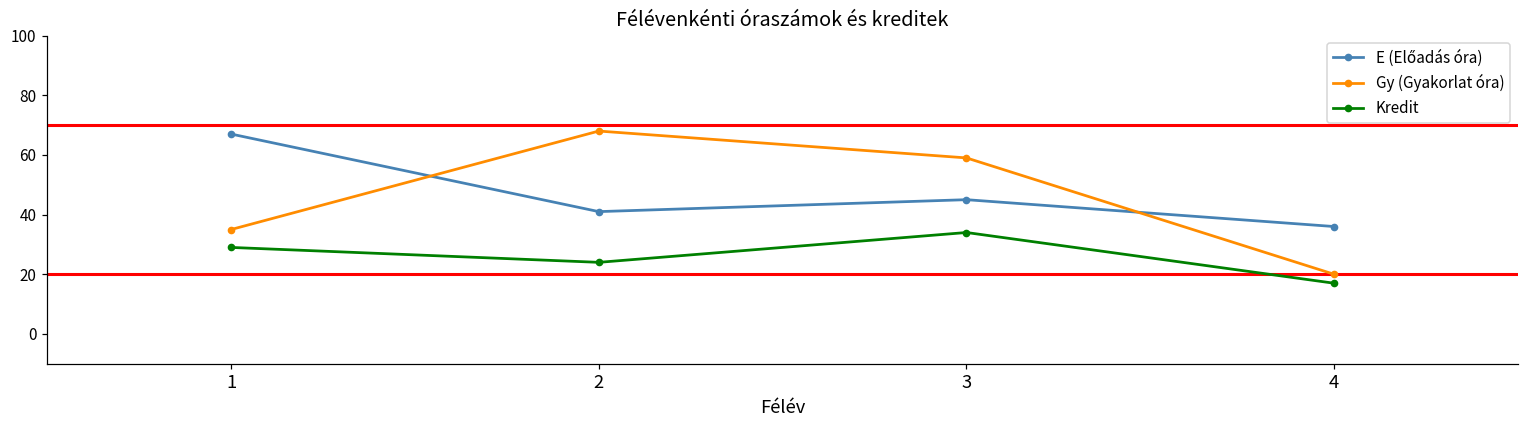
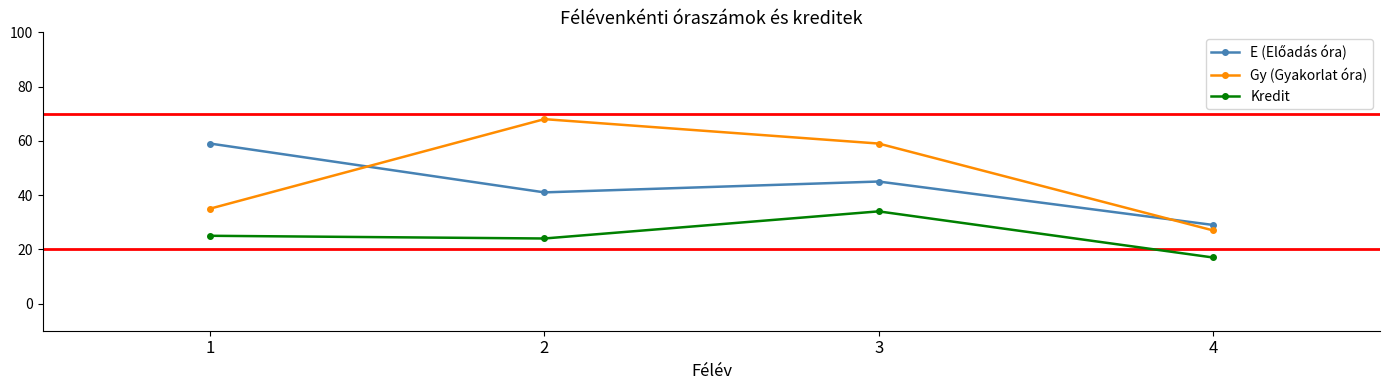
  {
    "E (Előadás óra)": {
-     "1": 67,
+     "1": 59,
      "2": 41,
      "3": 45,
-     "4": 36
+     "4": 29
    },
    "Gy (Gyakorlat óra)": {
      "1": 35,
      "2": 68,
      "3": 59,
-     "4": 20
+     "4": 27
    },
    "Kredit": {
-     "1": 29,
+     "1": 25,
      "2": 24,
      "3": 34,
      "4": 17
    }
  }
